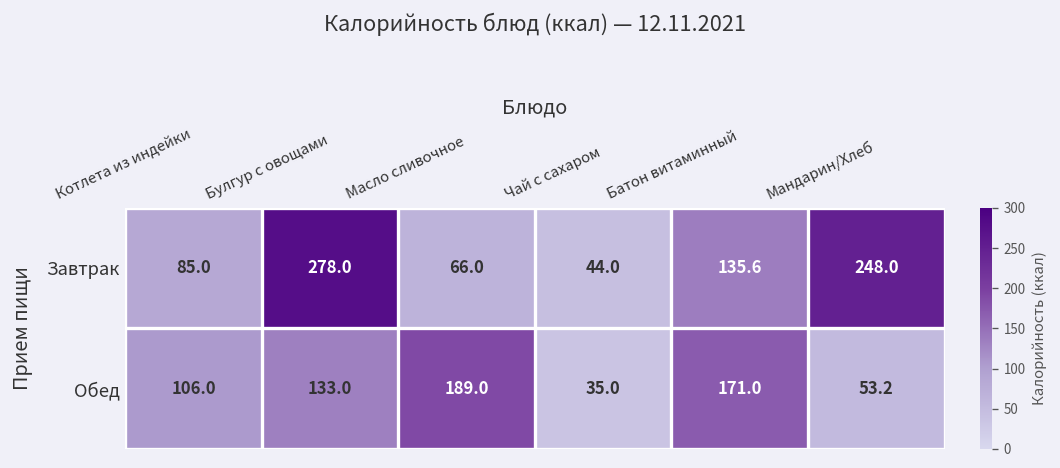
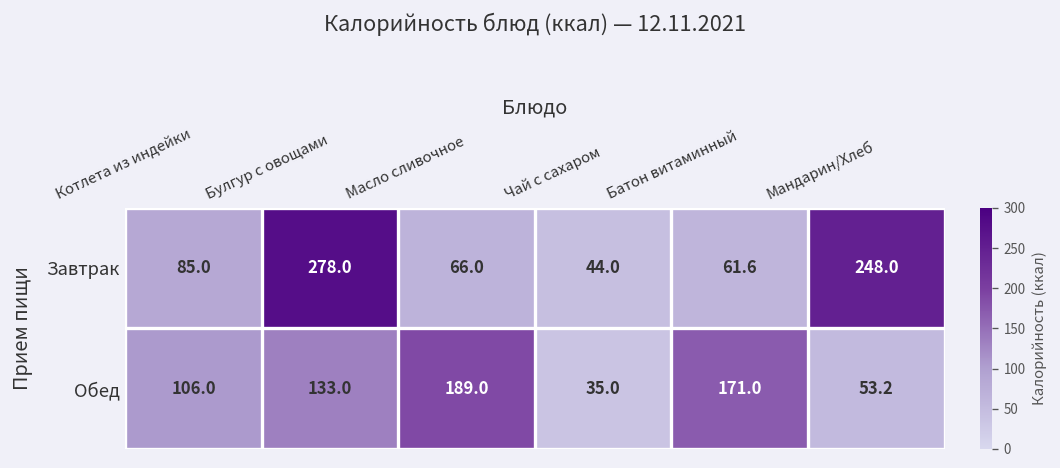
  {
    "Завтрак": {
      "Котлета из индейки": 85.0,
      "Булгур с овощами": 278.0,
      "Масло сливочное": 66.0,
      "Чай с сахаром": 44.0,
-     "Батон витаминный": 135.6,
+     "Батон витаминный": 61.6,
      "Мандарин/Хлеб": 248.0
    },
    "Обед": {
      "Котлета из индейки": 106.0,
      "Булгур с овощами": 133.0,
      "Масло сливочное": 189.0,
      "Чай с сахаром": 35.0,
      "Батон витаминный": 171.0,
      "Мандарин/Хлеб": 53.2
    }
  }
